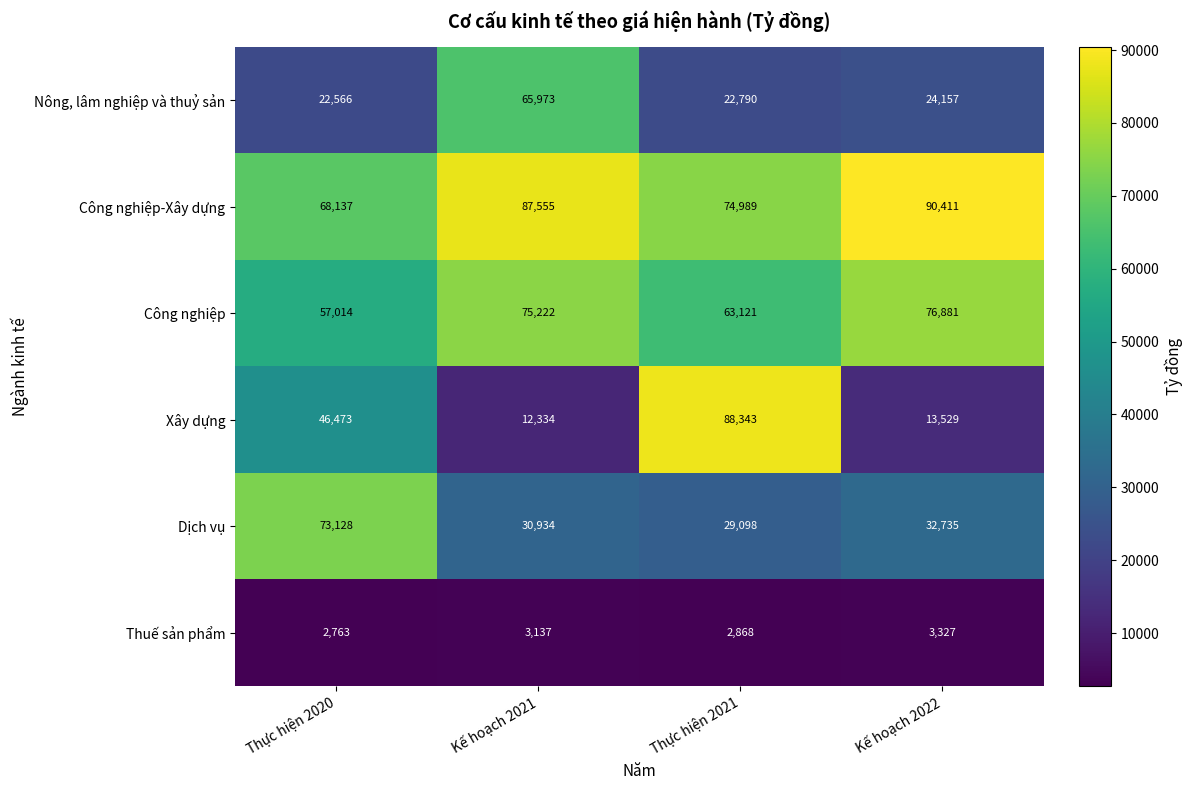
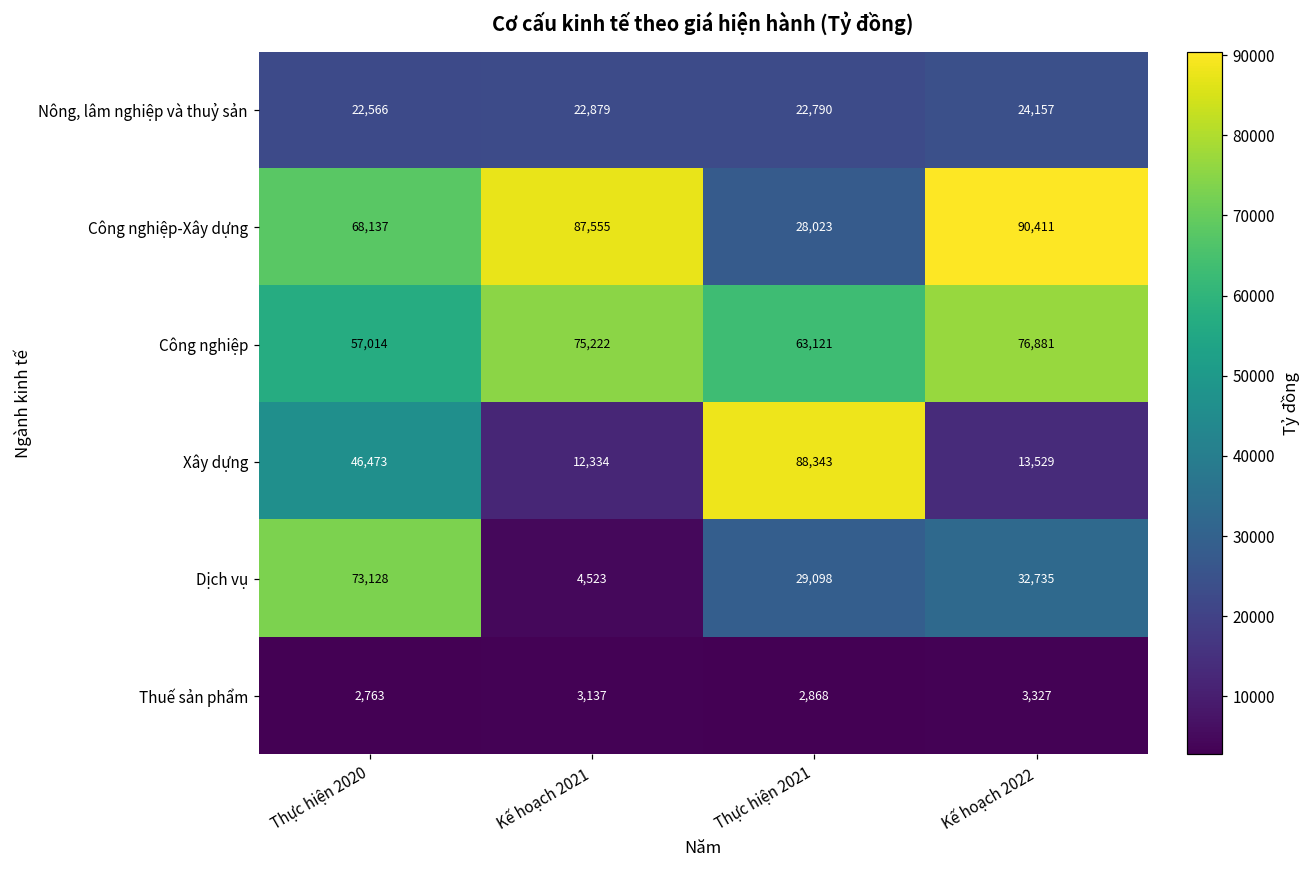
  {
    "Nông, lâm nghiệp và thuỷ sản": {
      "Thực hiện 2020": "22,566",
-     "Kế hoạch 2021": "65,973",
+     "Kế hoạch 2021": "22,879",
      "Thực hiện 2021": "22,790",
      "Kế hoạch 2022": "24,157"
    },
    "Công nghiệp-Xây dựng": {
      "Thực hiện 2020": "68,137",
      "Kế hoạch 2021": "87,555",
-     "Thực hiện 2021": "74,989",
+     "Thực hiện 2021": "28,023",
      "Kế hoạch 2022": "90,411"
    },
    "Công nghiệp": {
      "Thực hiện 2020": "57,014",
      "Kế hoạch 2021": "75,222",
      "Thực hiện 2021": "63,121",
      "Kế hoạch 2022": "76,881"
    },
    "Xây dựng": {
      "Thực hiện 2020": "46,473",
      "Kế hoạch 2021": "12,334",
      "Thực hiện 2021": "88,343",
      "Kế hoạch 2022": "13,529"
    },
    "Dịch vụ": {
      "Thực hiện 2020": "73,128",
-     "Kế hoạch 2021": "30,934",
+     "Kế hoạch 2021": "4,523",
      "Thực hiện 2021": "29,098",
      "Kế hoạch 2022": "32,735"
    },
    "Thuế sản phẩm": {
      "Thực hiện 2020": "2,763",
      "Kế hoạch 2021": "3,137",
      "Thực hiện 2021": "2,868",
      "Kế hoạch 2022": "3,327"
    }
  }
